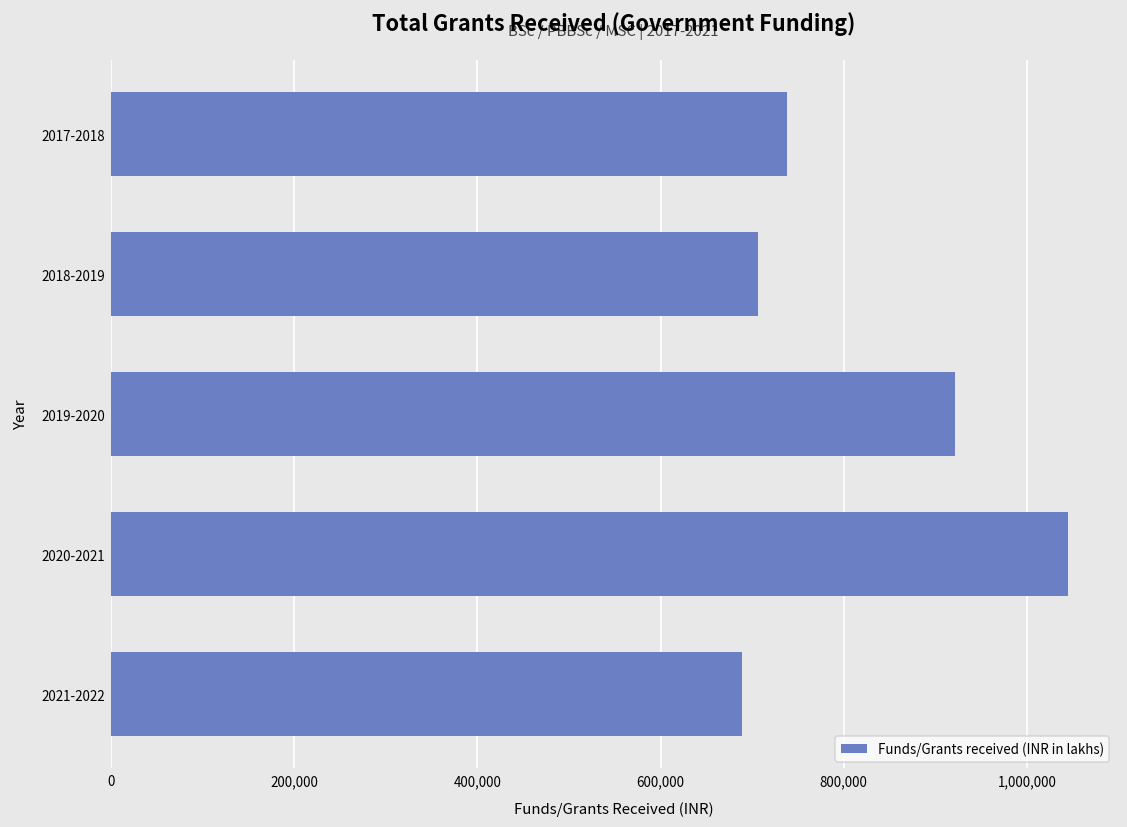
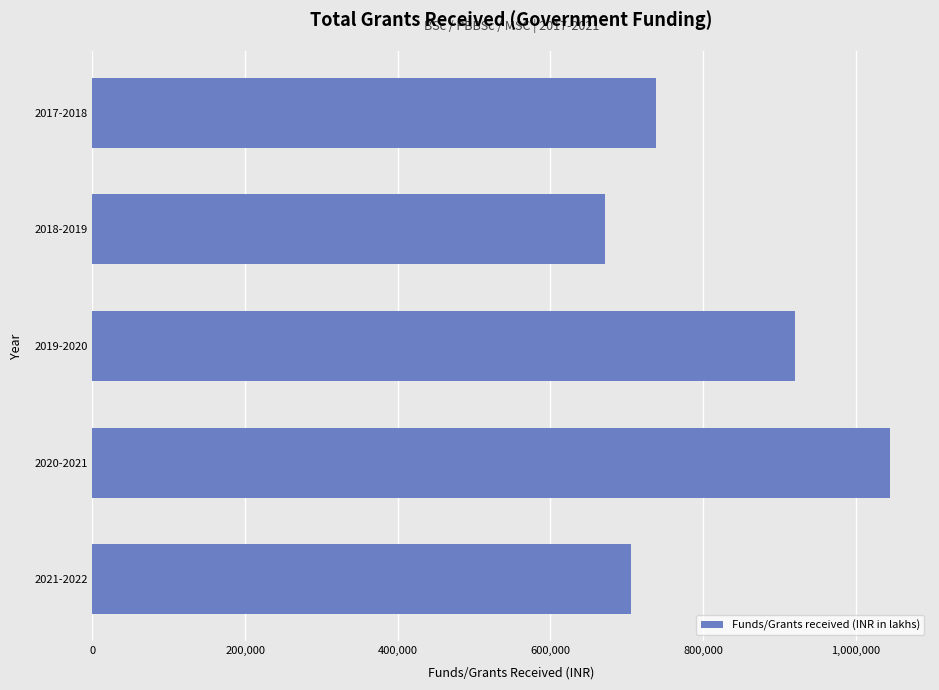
  {
    "2017-2018": "740,000",
-   "2018-2019": "710,000",
+   "2018-2019": "670,000",
    "2019-2020": "920,000",
    "2020-2021": "1,050,000",
-   "2021-2022": "690,000"
+   "2021-2022": "710,000"
  }
